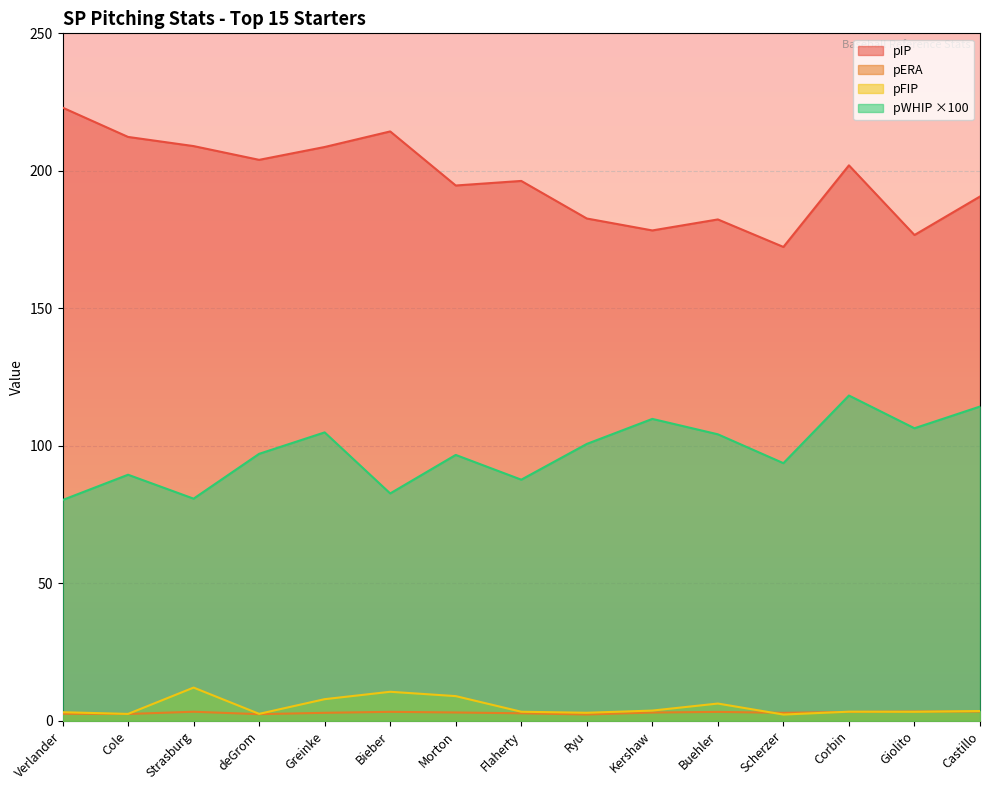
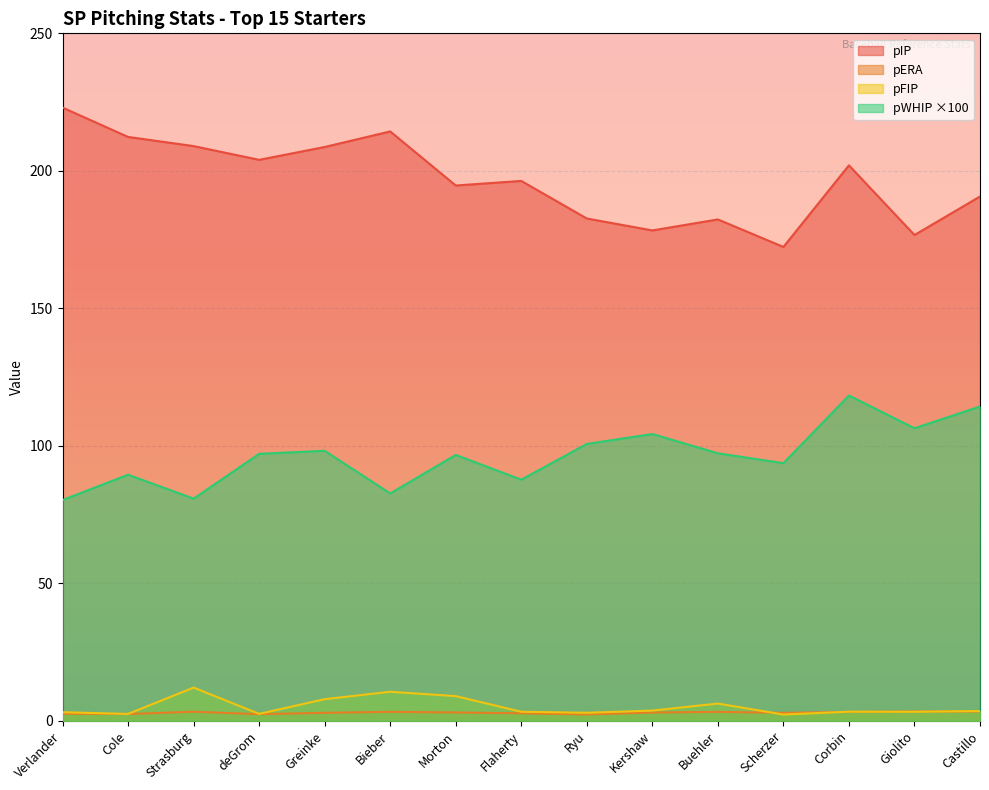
  {
    "pFIP": {
      "Strasburg": 12,
      "Greinke": 8,
      "Bieber": 11,
      "Morton": 9,
      "Buehler": 6
    },
    "pWHIP ×100": {
      "Verlander": 80,
      "Cole": 90,
      "Strasburg": 81,
      "deGrom": 97,
-     "Greinke": 105,
+     "Greinke": 98,
      "Bieber": 83,
      "Morton": 97,
      "Flaherty": 88,
      "Ryu": 101,
-     "Kershaw": 110,
-     "Buehler": 104,
+     "Kershaw": 104,
+     "Buehler": 97,
      "Scherzer": 94,
      "Corbin": 118,
      "Giolito": 106,
      "Castillo": 114
    }
  }
